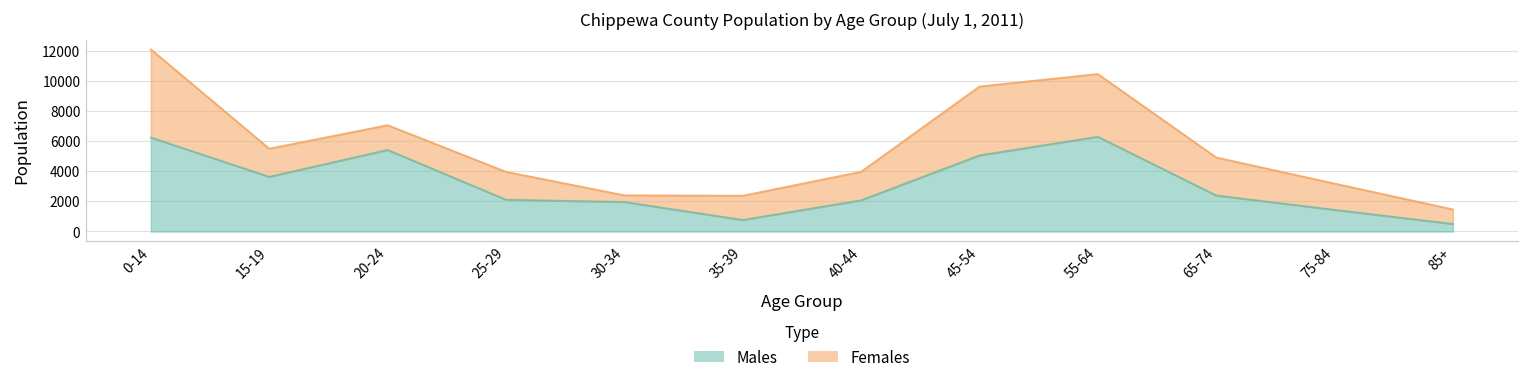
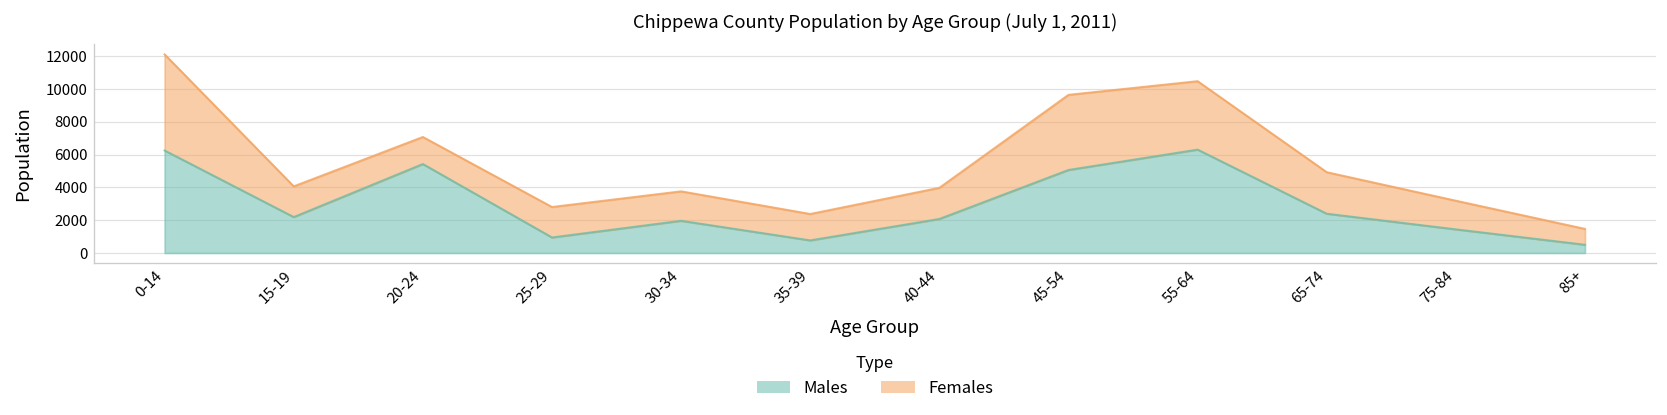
  {
    "Males": {
      "0-14": 6300,
-     "15-19": 3600,
+     "15-19": 2200,
      "20-24": 5400,
-     "25-29": 2100,
+     "25-29": 900,
      "30-34": 2000,
      "35-39": 800,
      "40-44": 2100,
      "45-54": 5100,
      "55-64": 6300,
      "65-74": 2400,
      "75-84": 1400,
      "85+": 500
    },
    "Females": {
      "0-14": 5900,
      "15-19": 1900,
      "20-24": 1700,
      "25-29": 1900,
-     "30-34": 400,
+     "30-34": 1800,
      "35-39": 1600,
      "40-44": 1900,
      "45-54": 4600,
      "55-64": 4200,
      "65-74": 2500,
      "75-84": 1700,
      "85+": 1000
    }
  }
